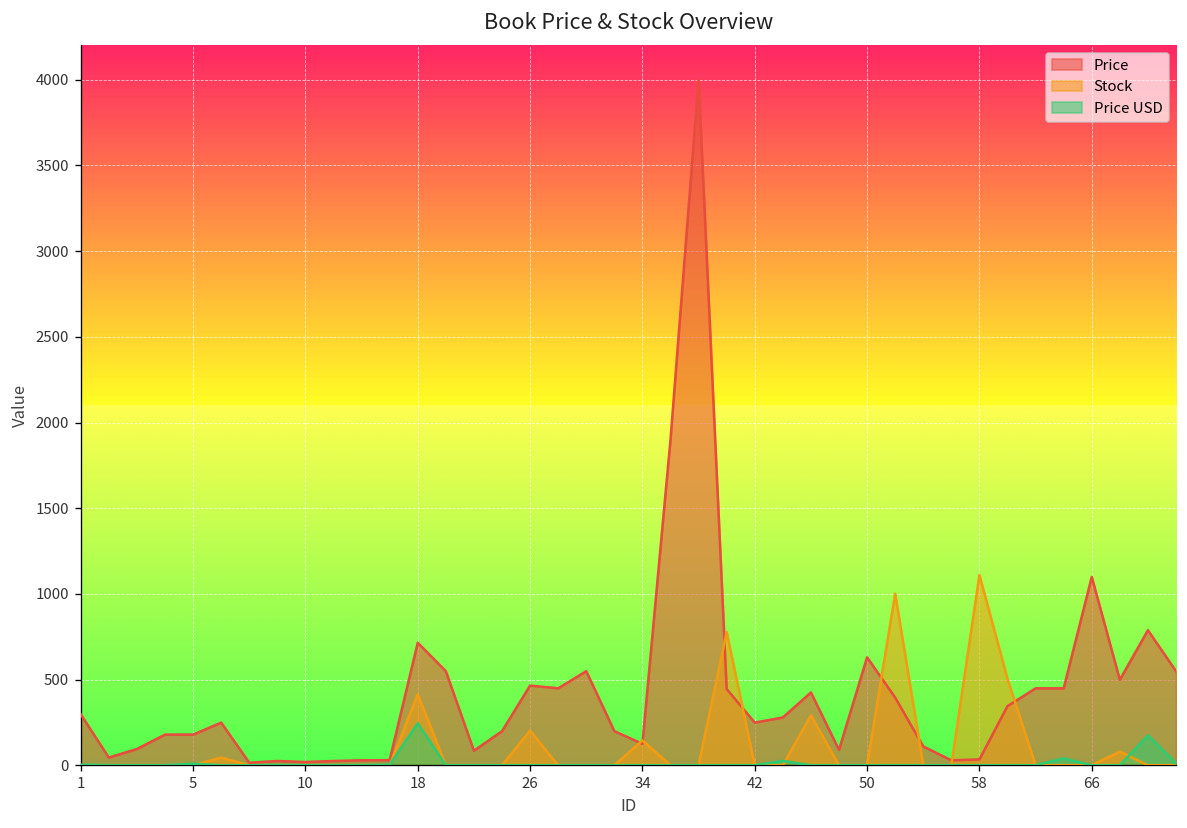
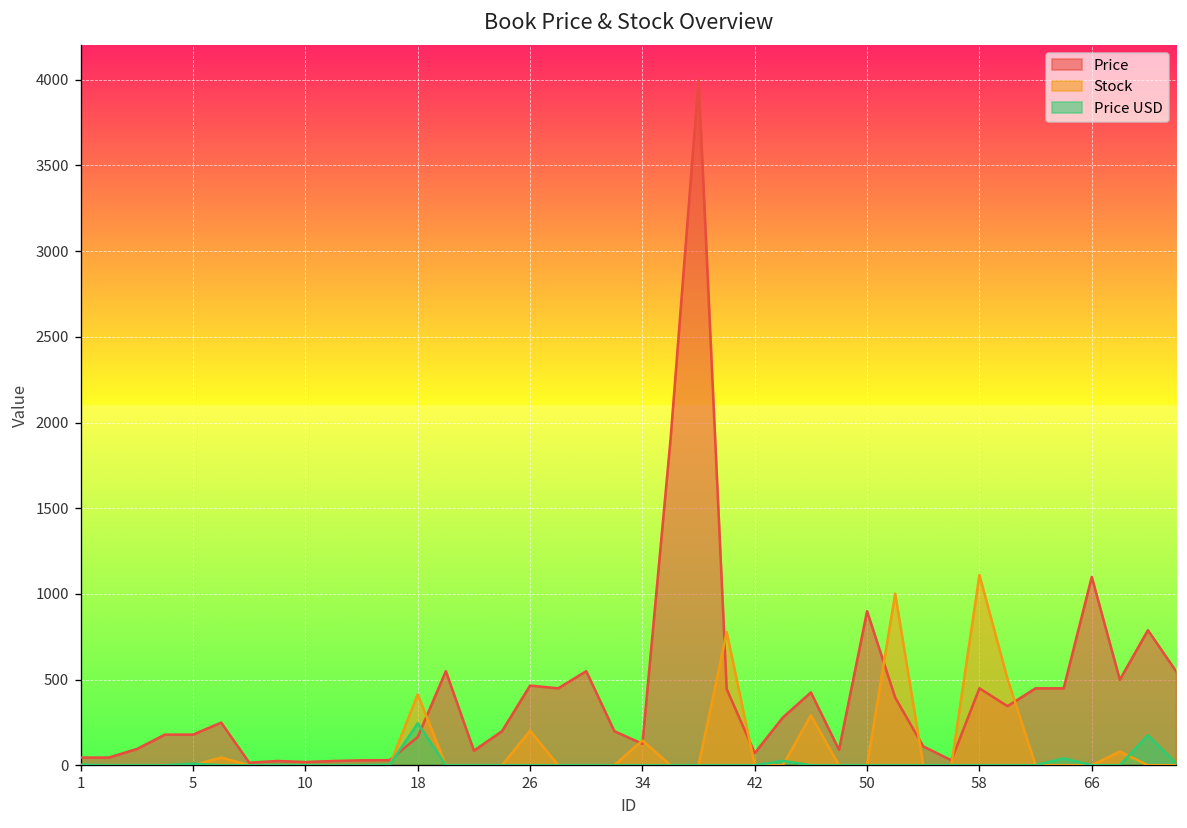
  {
    "Price": {
-     "1": 300,
+     "1": 50,
      "5": 180,
      "10": 20,
-     "18": 720,
+     "18": 170,
      "26": 470,
      "34": 130,
-     "42": 250,
-     "50": 630,
-     "58": 30,
+     "42": 70,
+     "50": 900,
+     "58": 450,
      "66": 1100
    },
    "Stock": {
      "18": 410,
      "26": 200,
      "34": 150,
      "58": 1110
    },
    "Price USD": {
      "18": 240,
      "26": 0,
      "34": 0,
      "58": 0
    }
  }
